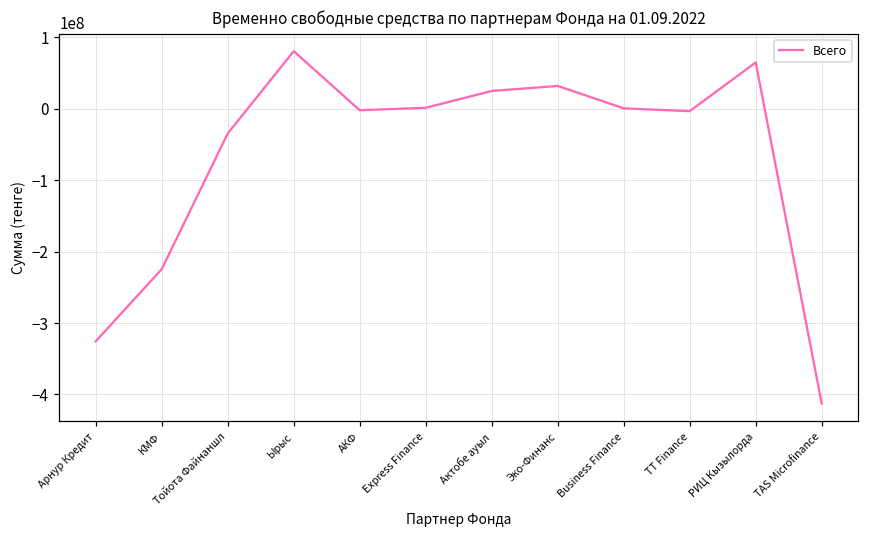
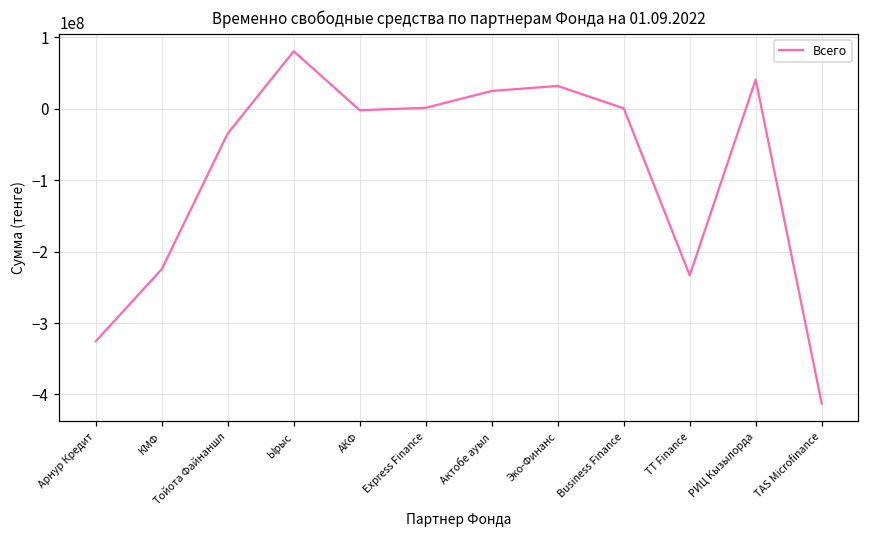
  {
    "Арнур Кредит": -330000000,
    "КМФ": -220000000,
    "Тойота Файнаншл": -30000000,
    "Ырыс": 80000000,
    "АКФ": 0,
    "Express Finance": 0,
    "Актобе ауыл": 20000000,
    "Эко-Финанс": 30000000,
    "Business Finance": 0,
-   "TT Finance": 0,
-   "РИЦ Кызылорда": 60000000,
+   "TT Finance": -230000000,
+   "РИЦ Кызылорда": 40000000,
    "TAS Microfinance": -410000000
  }
